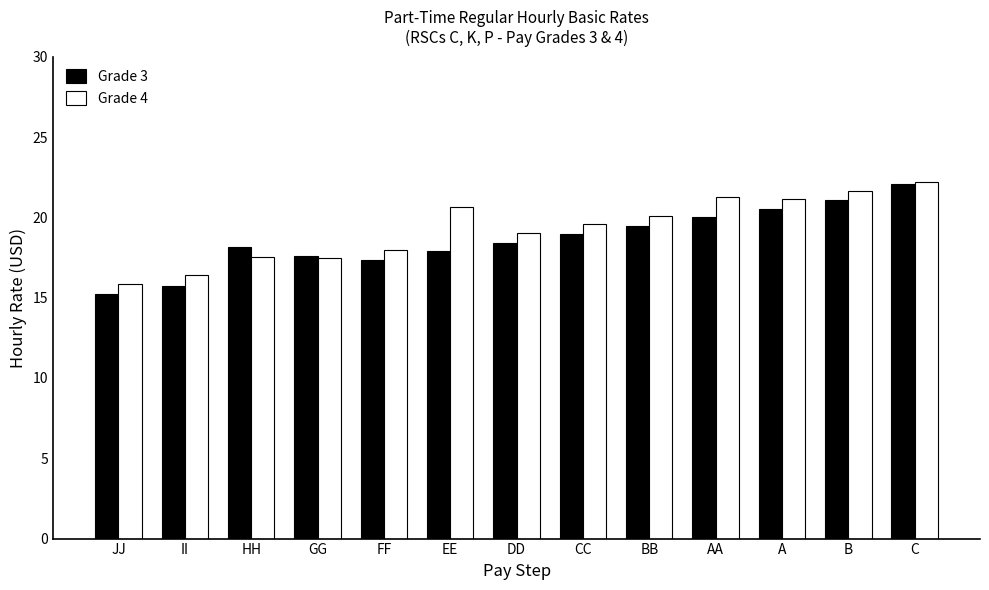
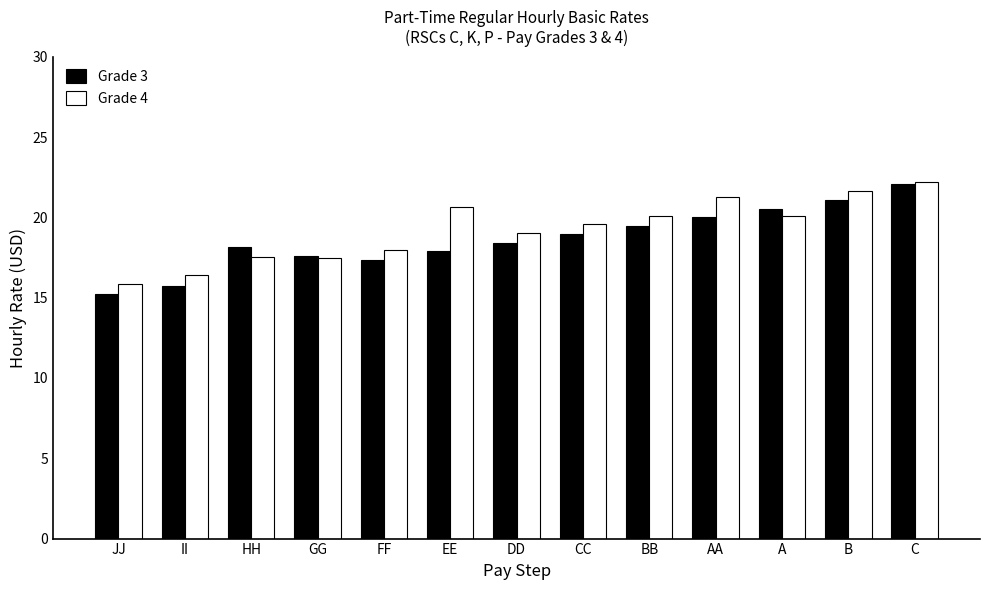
  {
    "Grade 3": {
      "JJ": 15.2,
      "II": 15.8,
      "HH": 18.2,
      "GG": 17.6,
      "FF": 17.4,
      "EE": 17.9,
      "DD": 18.4,
      "CC": 18.9,
      "BB": 19.5,
      "AA": 20.0,
      "A": 20.5,
      "B": 21.1,
      "C": 22.1
    },
    "Grade 4": {
      "JJ": 15.9,
      "II": 16.4,
      "HH": 17.5,
      "GG": 17.5,
      "FF": 18.0,
      "EE": 20.6,
      "DD": 19.0,
      "CC": 19.6,
      "BB": 20.1,
      "AA": 21.3,
-     "A": 21.2,
+     "A": 20.1,
      "B": 21.7,
      "C": 22.2
    }
  }
